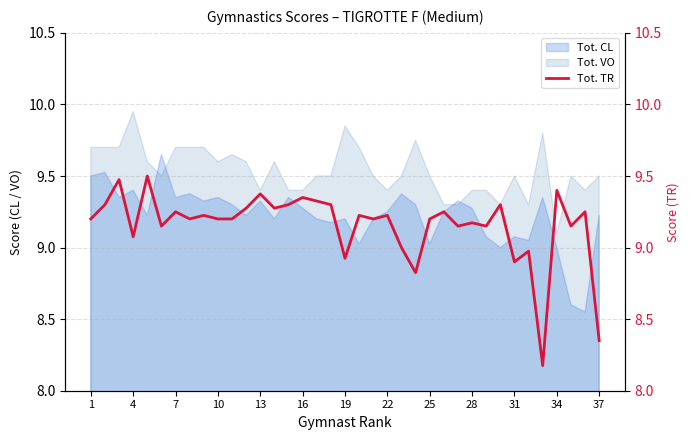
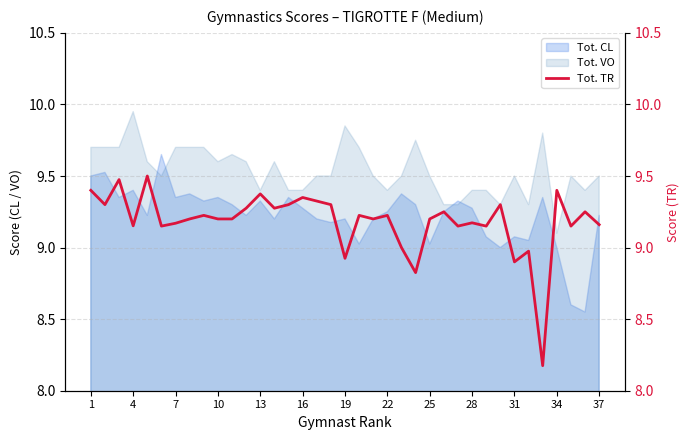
  {
    "Tot. TR": {
-     "1": 9.2,
-     "4": 9.08,
-     "7": 9.25,
+     "1": 9.4,
+     "4": 9.15,
+     "7": 9.17,
      "10": 9.20,
      "13": 9.38,
      "16": 9.35,
      "19": 8.93,
      "22": 9.23,
      "25": 9.20,
      "28": 9.17,
      "31": 8.90,
      "34": 9.40,
-     "37": 8.35
+     "37": 9.16
    }
  }
